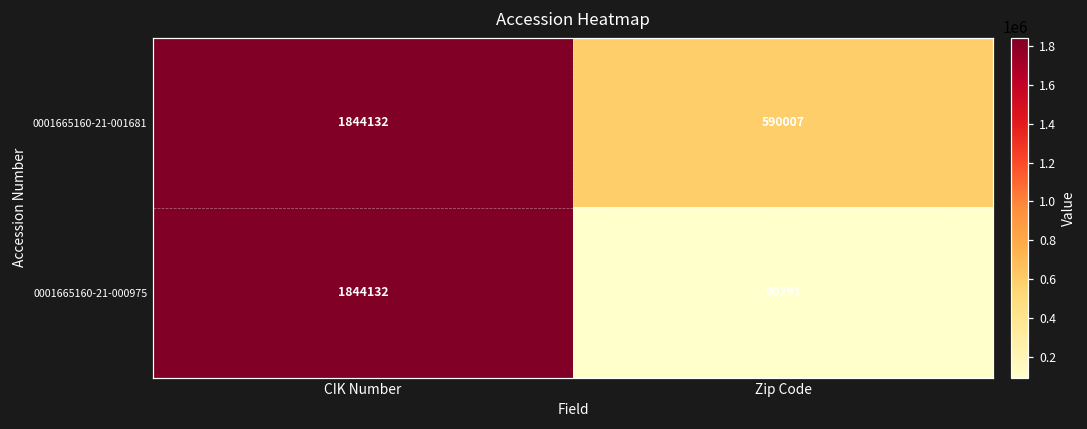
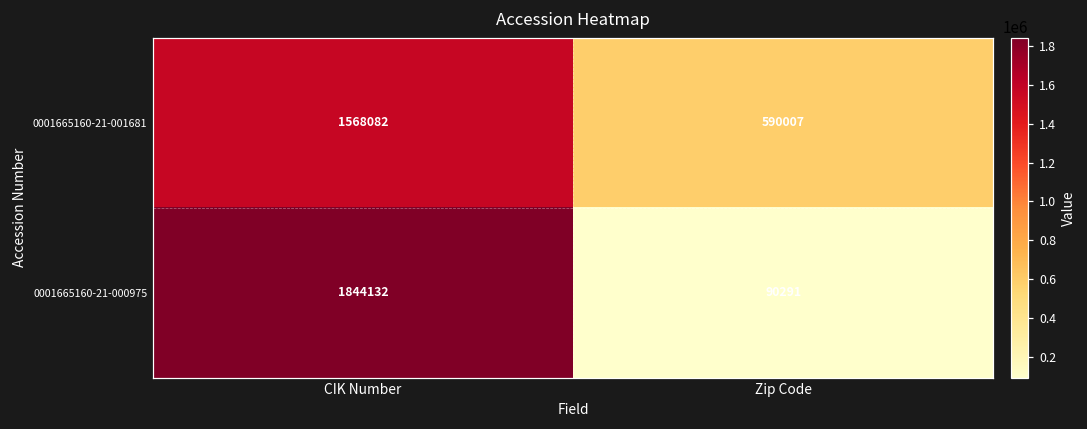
  {
    "0001665160-21-001681": {
-     "CIK Number": 1844132,
+     "CIK Number": 1568082,
      "Zip Code": 590007
    },
    "0001665160-21-000975": {
      "CIK Number": 1844132,
      "Zip Code": 90291
    }
  }
